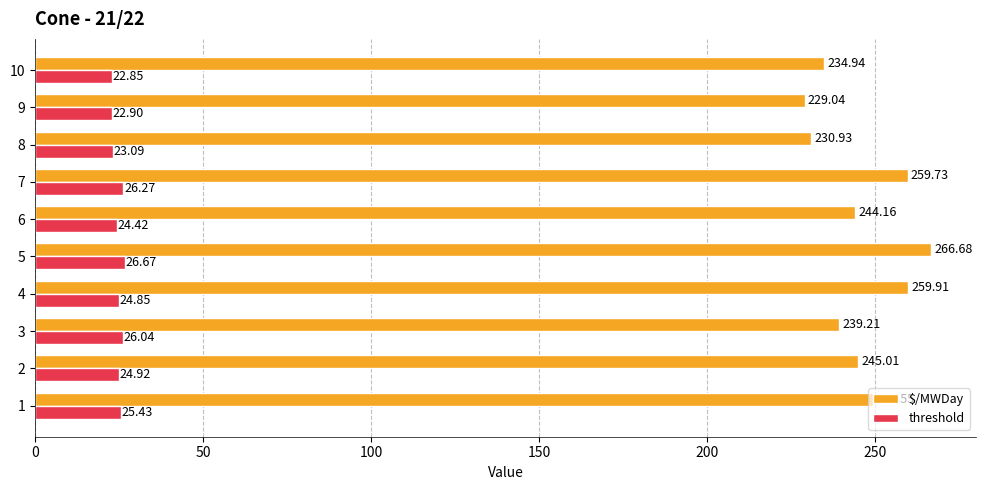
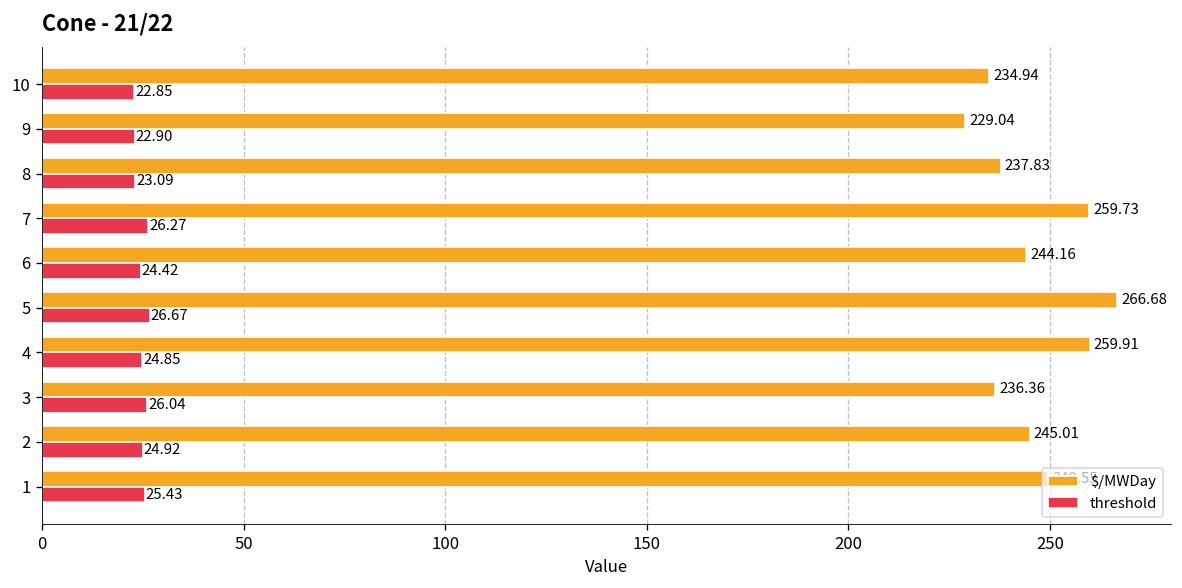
  {
    "$/MWDay": {
      "10": 234.94,
      "9": 229.04,
-     "8": 230.93,
+     "8": 237.83,
      "7": 259.73,
      "6": 244.16,
      "5": 266.68,
      "4": 259.91,
-     "3": 239.21,
+     "3": 236.36,
      "2": 245.01
    },
    "threshold": {
      "10": 22.85,
      "9": 22.90,
      "8": 23.09,
      "7": 26.27,
      "6": 24.42,
      "5": 26.67,
      "4": 24.85,
      "3": 26.04,
      "2": 24.92,
      "1": 25.43
    }
  }
